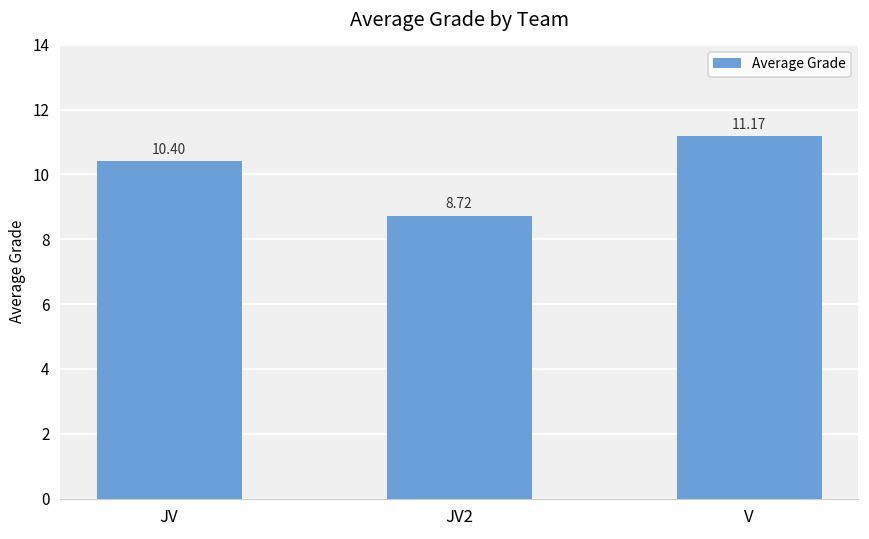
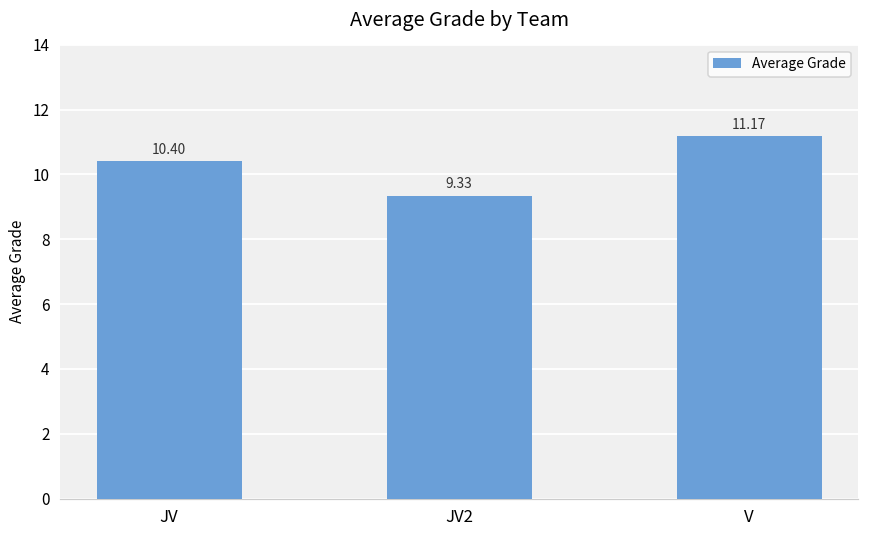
  {
    "JV": 10.40,
-   "JV2": 8.72,
+   "JV2": 9.33,
    "V": 11.17
  }
